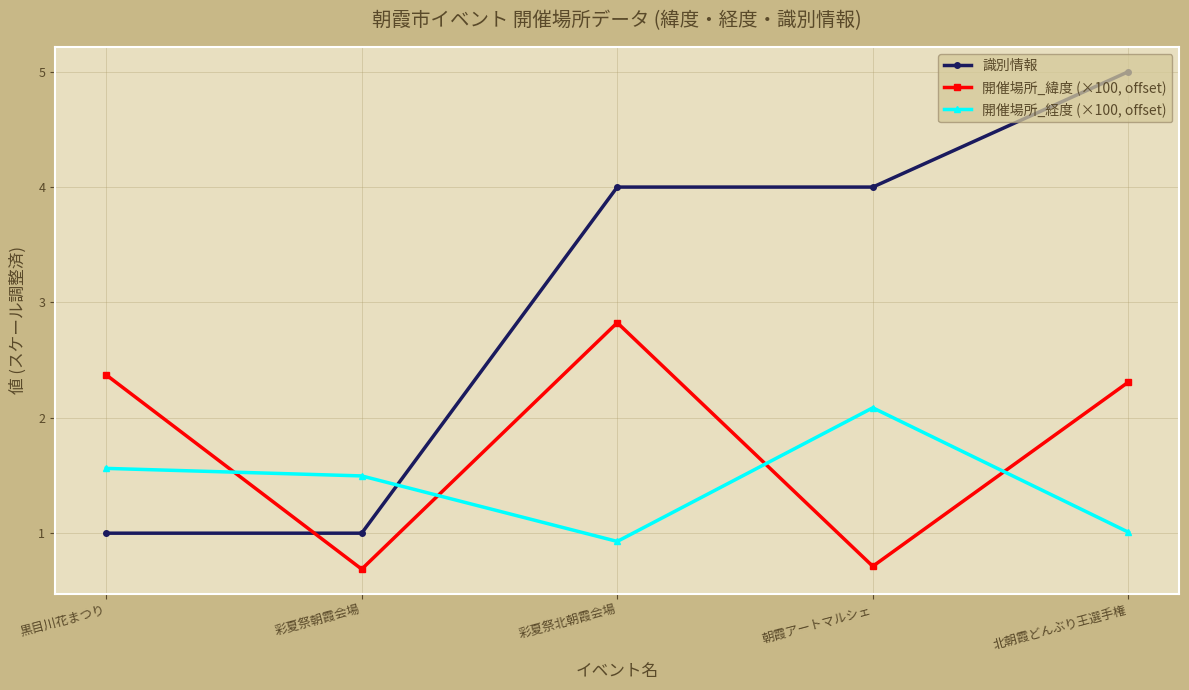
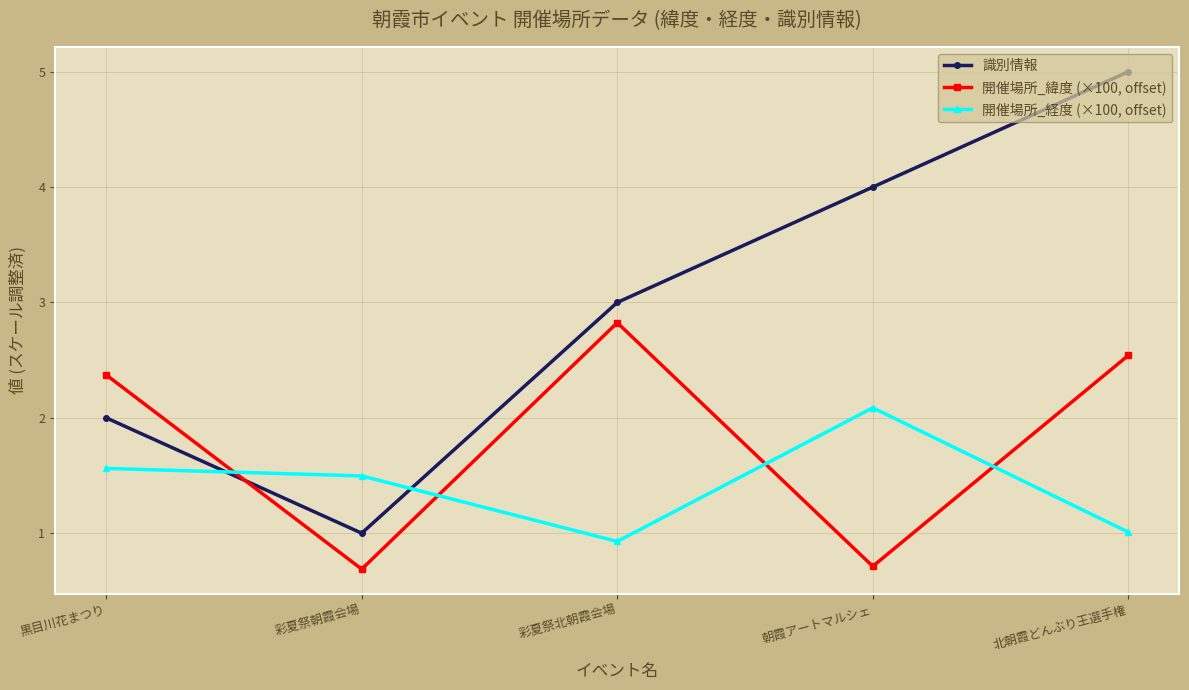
  {
    "識別情報": {
-     "黒目川花まつり": 1,
+     "黒目川花まつり": 2,
      "彩夏祭朝霞会場": 1,
-     "彩夏祭北朝霞会場": 4,
+     "彩夏祭北朝霞会場": 3,
      "朝霞アートマルシェ": 4
    },
    "開催場所_緯度 (×100, offset)": {
      "黒目川花まつり": 2.37,
      "彩夏祭朝霞会場": 0.69,
      "彩夏祭北朝霞会場": 2.82,
      "朝霞アートマルシェ": 0.71,
-     "北朝霞どんぶり王選手権": 2.31
+     "北朝霞どんぶり王選手権": 2.54
    },
    "開催場所_経度 (×100, offset)": {
      "黒目川花まつり": 1.56,
      "彩夏祭朝霞会場": 1.50,
      "彩夏祭北朝霞会場": 0.93,
      "朝霞アートマルシェ": 2.09,
      "北朝霞どんぶり王選手権": 1.01
    }
  }
